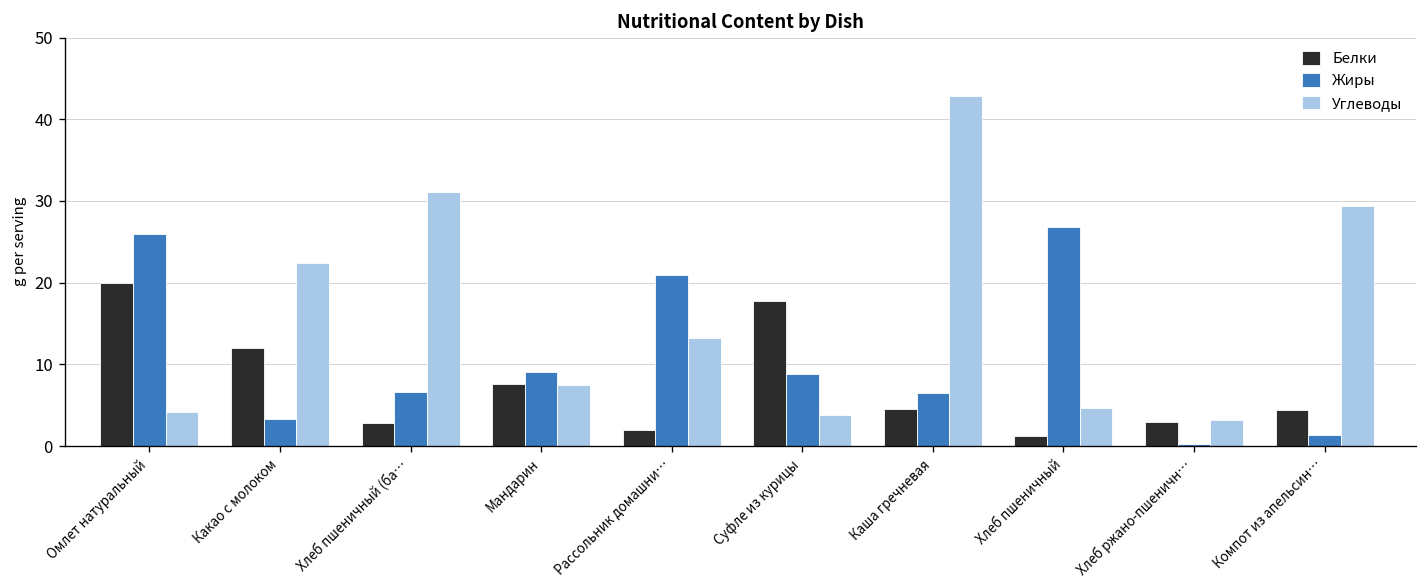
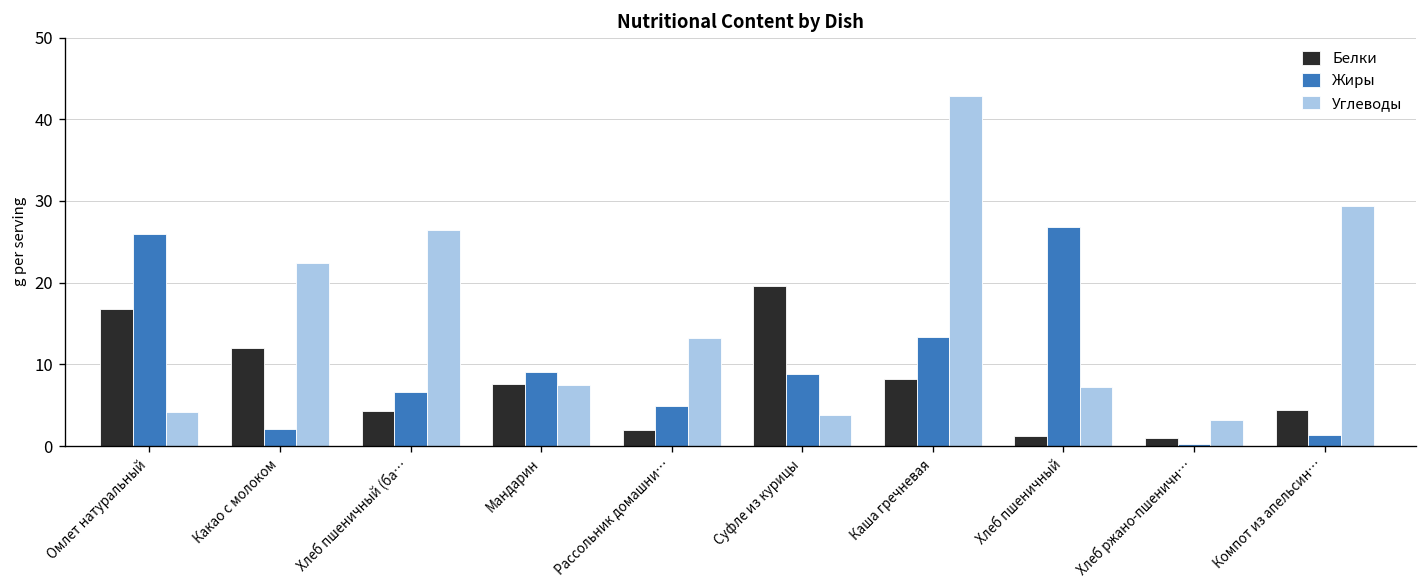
  {
    "Белки": {
-     "Омлет натуральный": 20,
+     "Омлет натуральный": 17,
      "Какао с молоком": 12,
-     "Хлеб пшеничный (ба…": 3,
+     "Хлеб пшеничный (ба…": 4,
      "Мандарин": 8,
      "Рассольник домашни…": 2,
-     "Суфле из курицы": 18,
-     "Каша гречневая": 5,
+     "Суфле из курицы": 20,
+     "Каша гречневая": 8,
      "Хлеб пшеничный": 1,
-     "Хлеб ржано-пшеничн…": 3,
+     "Хлеб ржано-пшеничн…": 1,
      "Компот из апельсин…": 4
    },
    "Жиры": {
      "Омлет натуральный": 26,
-     "Какао с молоком": 3,
+     "Какао с молоком": 2,
      "Хлеб пшеничный (ба…": 7,
      "Мандарин": 9,
-     "Рассольник домашни…": 21,
+     "Рассольник домашни…": 5,
      "Суфле из курицы": 9,
-     "Каша гречневая": 7,
+     "Каша гречневая": 13,
      "Хлеб пшеничный": 27,
      "Компот из апельсин…": 1
    },
    "Углеводы": {
      "Омлет натуральный": 4,
      "Какао с молоком": 22,
-     "Хлеб пшеничный (ба…": 31,
+     "Хлеб пшеничный (ба…": 26,
      "Мандарин": 8,
      "Рассольник домашни…": 13,
      "Суфле из курицы": 4,
      "Каша гречневая": 43,
-     "Хлеб пшеничный": 5,
+     "Хлеб пшеничный": 7,
      "Хлеб ржано-пшеничн…": 3,
      "Компот из апельсин…": 29
    }
  }
